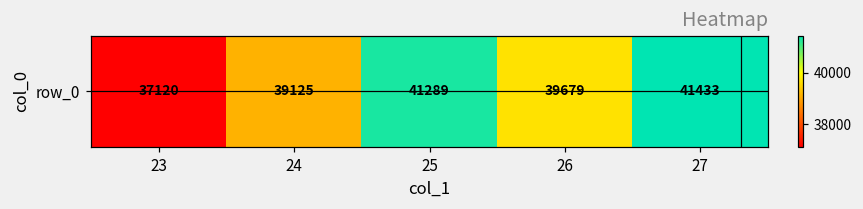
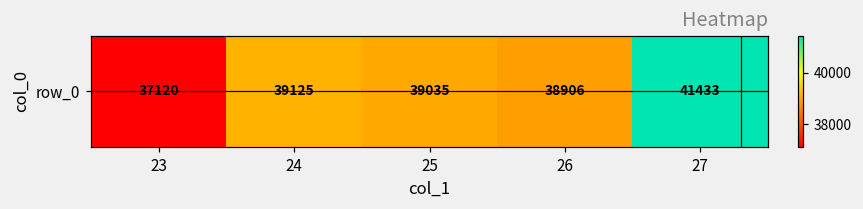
  {
    "row_0": {
      "23": 37120,
      "24": 39125,
-     "25": 41289,
-     "26": 39679,
+     "25": 39035,
+     "26": 38906,
      "27": 41433
    }
  }
